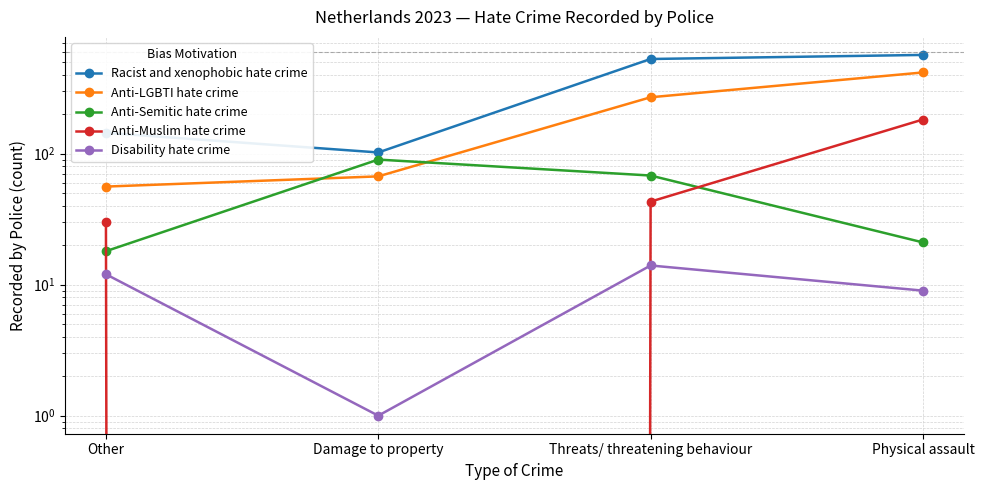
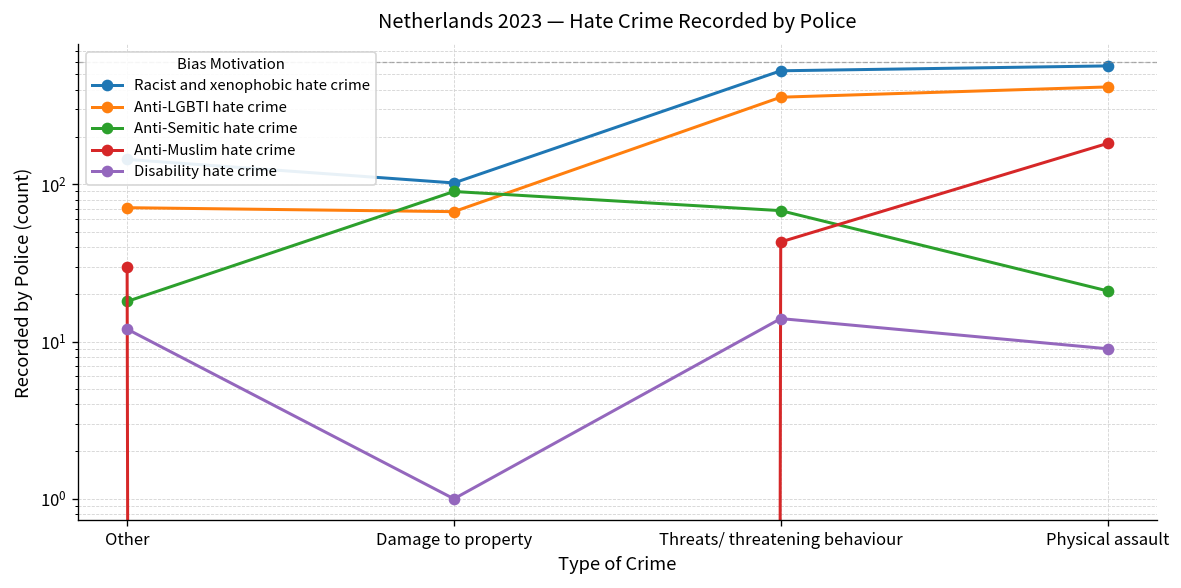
  {
    "Racist and xenophobic hate crime": {
      "Damage to property": 100,
      "Threats/ threatening behaviour": 530,
      "Physical assault": 570
    },
    "Anti-LGBTI hate crime": {
-     "Other": 56,
+     "Other": 70,
      "Damage to property": 70,
-     "Threats/ threatening behaviour": 270,
+     "Threats/ threatening behaviour": 360,
      "Physical assault": 420
    },
    "Anti-Semitic hate crime": {
      "Other": 18,
      "Damage to property": 90,
      "Threats/ threatening behaviour": 70,
      "Physical assault": 21
    },
    "Anti-Muslim hate crime": {
      "Other": 30,
      "Threats/ threatening behaviour": 43,
      "Physical assault": 180
    },
    "Disability hate crime": {
      "Other": 12,
      "Damage to property": 1,
      "Threats/ threatening behaviour": 14,
      "Physical assault": 9
    }
  }
